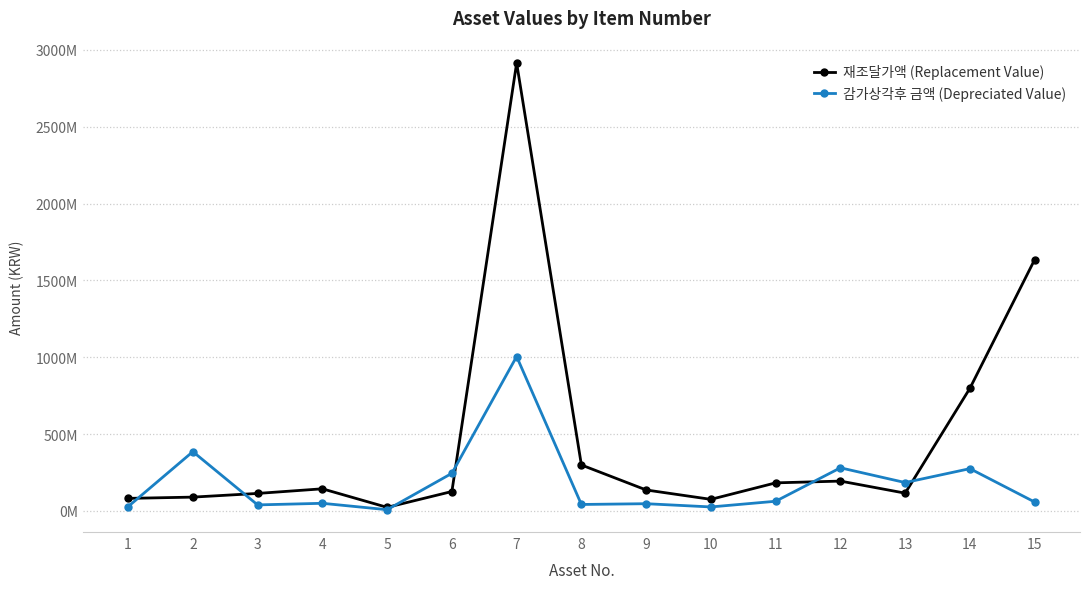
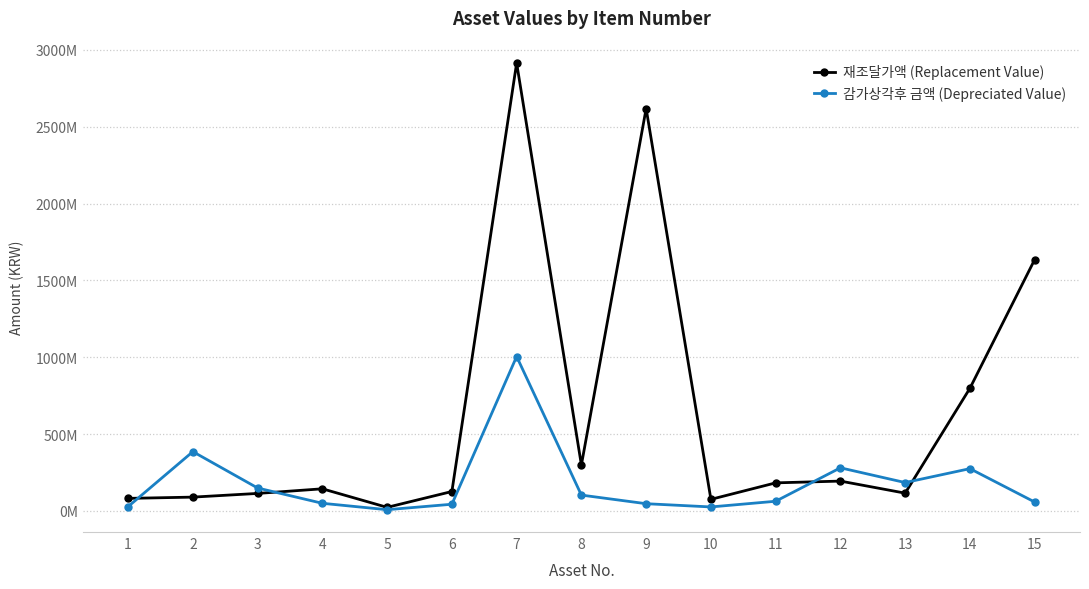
  {
    "재조달가액 (Replacement Value)": {
      "1": 80000000,
      "2": 90000000,
      "3": 110000000,
      "4": 140000000,
      "6": 130000000,
      "7": 2910000000,
      "8": 300000000,
-     "9": 140000000,
+     "9": 2620000000,
      "10": 80000000,
      "11": 180000000,
      "12": 190000000,
      "13": 120000000,
      "14": 800000000,
      "15": 1640000000
    },
    "감가상각후 금액 (Depreciated Value)": {
      "1": 30000000,
      "2": 390000000,
-     "3": 40000000,
+     "3": 150000000,
      "4": 50000000,
-     "6": 240000000,
+     "6": 40000000,
      "7": 1000000000,
-     "8": 40000000,
+     "8": 100000000,
      "9": 50000000,
      "10": 30000000,
      "11": 60000000,
      "12": 280000000,
      "13": 180000000,
      "14": 280000000,
      "15": 60000000
    }
  }
